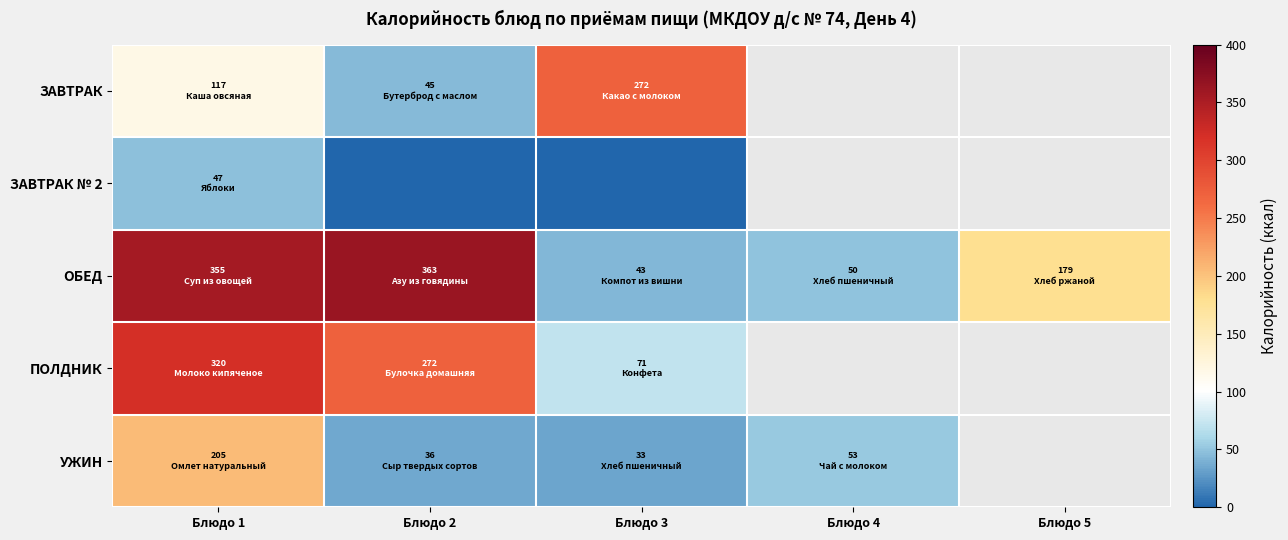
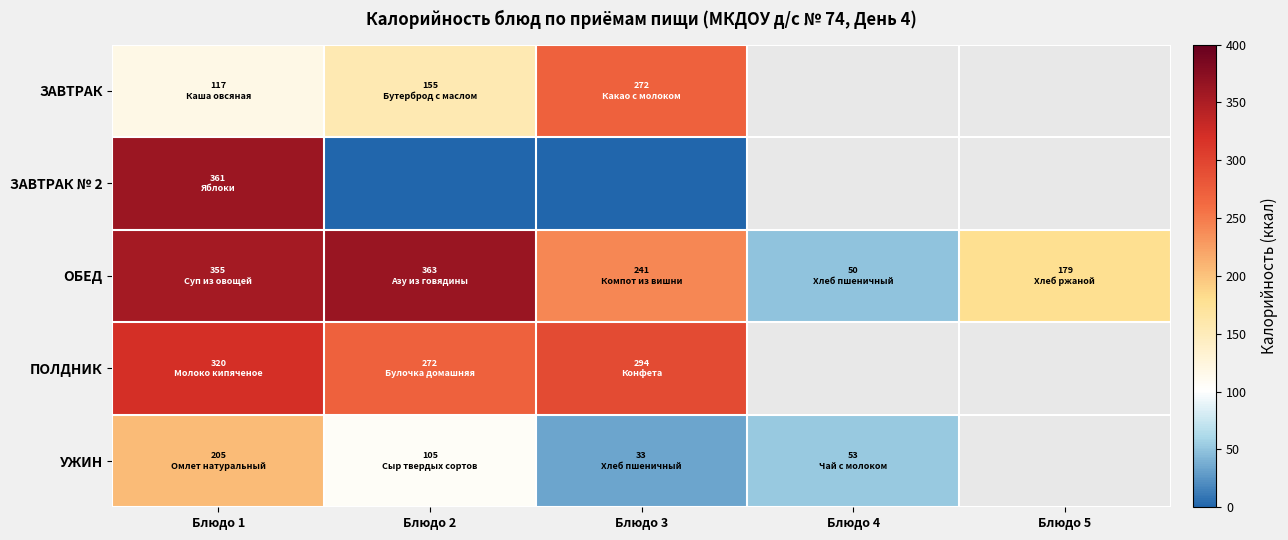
  {
    "ЗАВТРАК": {
      "Блюдо 1": 117,
-     "Блюдо 2": 45,
+     "Блюдо 2": 155,
      "Блюдо 3": 272
    },
    "ЗАВТРАК № 2": {
-     "Блюдо 1": 47
+     "Блюдо 1": 361
    },
    "ОБЕД": {
      "Блюдо 1": 355,
      "Блюдо 2": 363,
-     "Блюдо 3": 43,
+     "Блюдо 3": 241,
      "Блюдо 4": 50,
      "Блюдо 5": 179
    },
    "ПОЛДНИК": {
      "Блюдо 1": 320,
      "Блюдо 2": 272,
-     "Блюдо 3": 71
+     "Блюдо 3": 294
    },
    "УЖИН": {
      "Блюдо 1": 205,
-     "Блюдо 2": 36,
+     "Блюдо 2": 105,
      "Блюдо 3": 33,
      "Блюдо 4": 53
    }
  }
